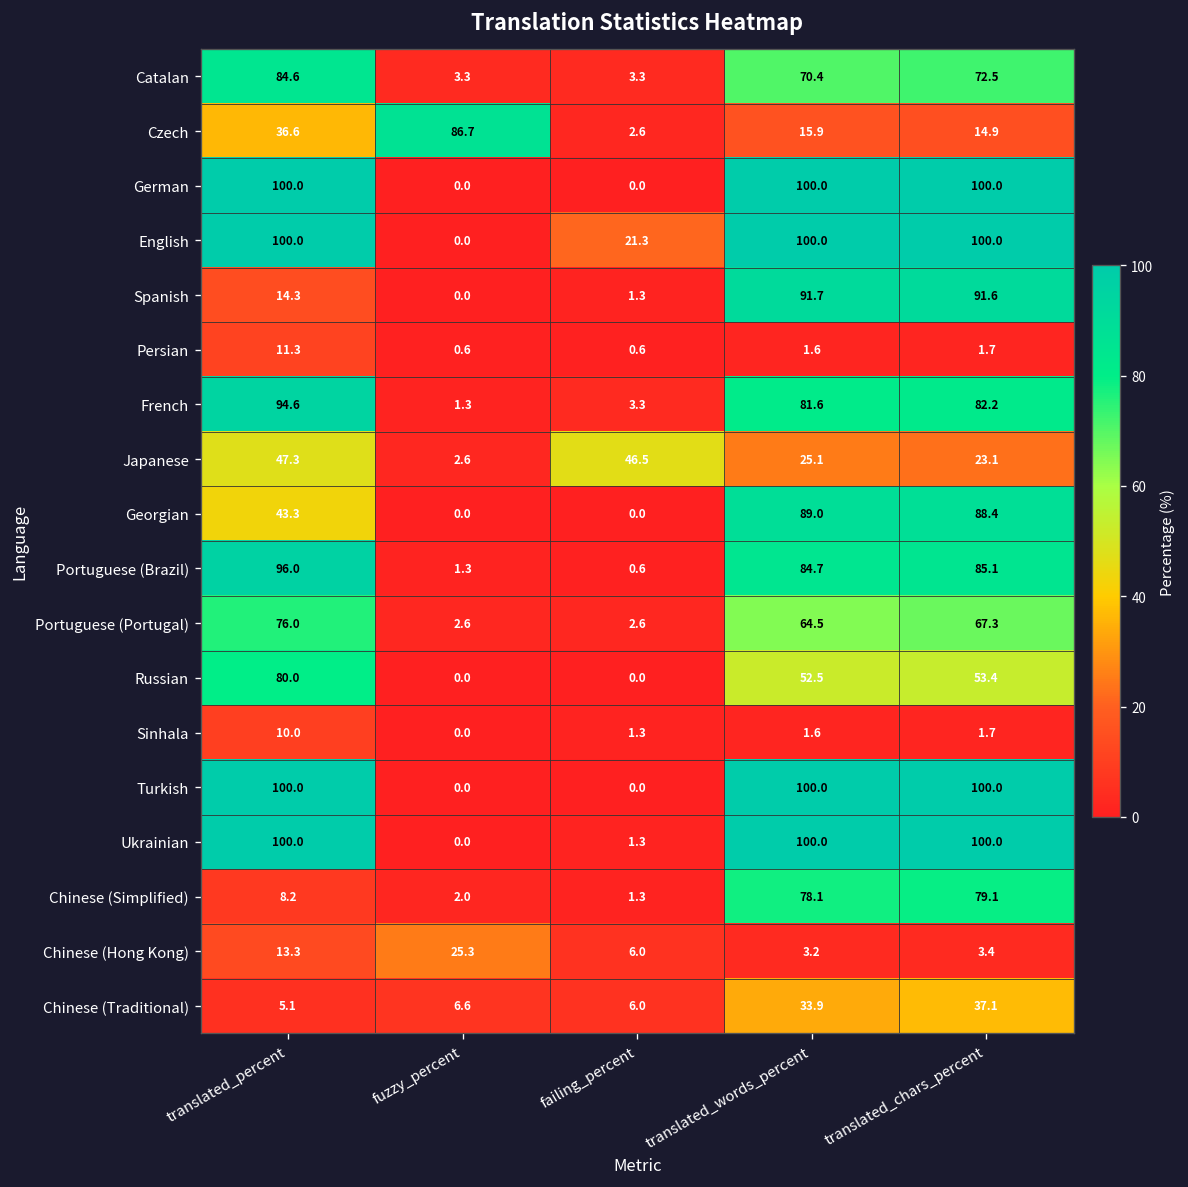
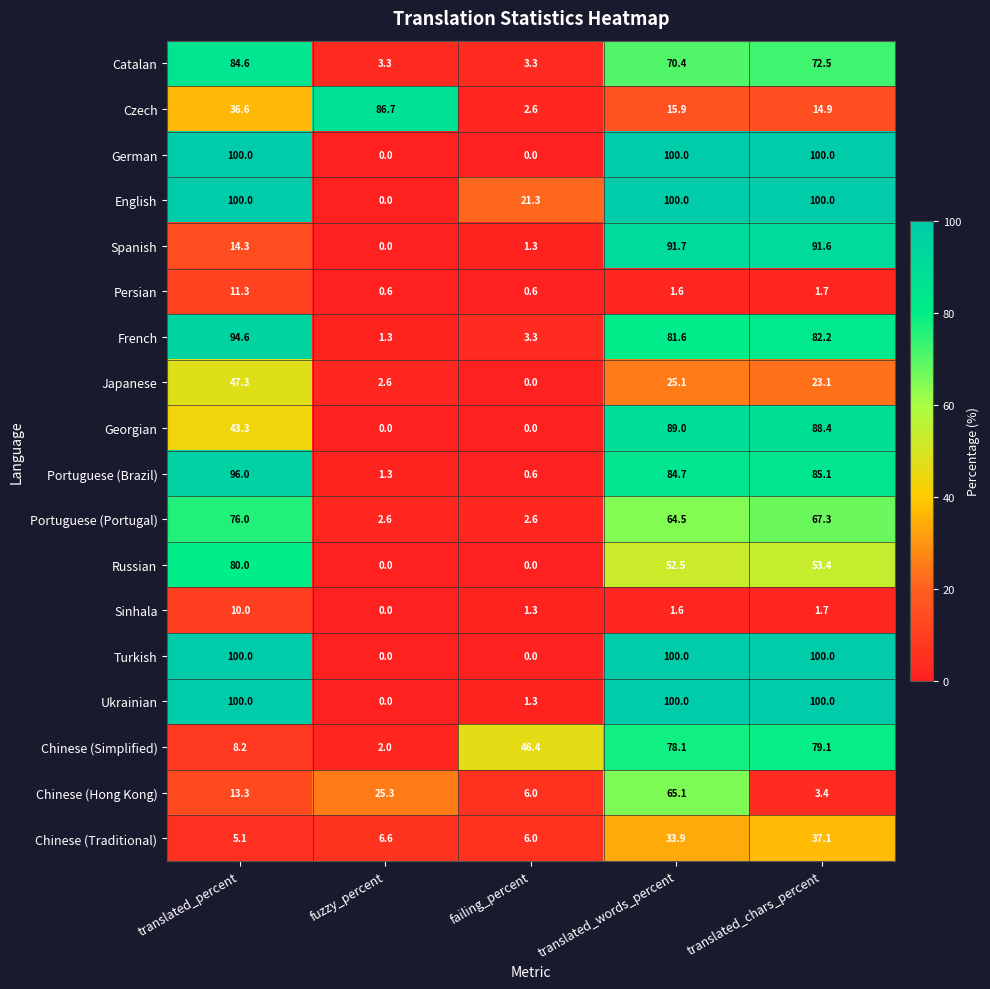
  {
    "Catalan": {
      "translated_percent": 84.6,
      "fuzzy_percent": 3.3,
      "failing_percent": 3.3,
      "translated_words_percent": 70.4,
      "translated_chars_percent": 72.5
    },
    "Czech": {
      "translated_percent": 36.6,
      "fuzzy_percent": 86.7,
      "failing_percent": 2.6,
      "translated_words_percent": 15.9,
      "translated_chars_percent": 14.9
    },
    "German": {
      "translated_percent": 100.0,
      "fuzzy_percent": 0.0,
      "failing_percent": 0.0,
      "translated_words_percent": 100.0,
      "translated_chars_percent": 100.0
    },
    "English": {
      "translated_percent": 100.0,
      "fuzzy_percent": 0.0,
      "failing_percent": 21.3,
      "translated_words_percent": 100.0,
      "translated_chars_percent": 100.0
    },
    "Spanish": {
      "translated_percent": 14.3,
      "fuzzy_percent": 0.0,
      "failing_percent": 1.3,
      "translated_words_percent": 91.7,
      "translated_chars_percent": 91.6
    },
    "Persian": {
      "translated_percent": 11.3,
      "fuzzy_percent": 0.6,
      "failing_percent": 0.6,
      "translated_words_percent": 1.6,
      "translated_chars_percent": 1.7
    },
    "French": {
      "translated_percent": 94.6,
      "fuzzy_percent": 1.3,
      "failing_percent": 3.3,
      "translated_words_percent": 81.6,
      "translated_chars_percent": 82.2
    },
    "Japanese": {
      "translated_percent": 47.3,
      "fuzzy_percent": 2.6,
-     "failing_percent": 46.5,
+     "failing_percent": 0.0,
      "translated_words_percent": 25.1,
      "translated_chars_percent": 23.1
    },
    "Georgian": {
      "translated_percent": 43.3,
      "fuzzy_percent": 0.0,
      "failing_percent": 0.0,
      "translated_words_percent": 89.0,
      "translated_chars_percent": 88.4
    },
    "Portuguese (Brazil)": {
      "translated_percent": 96.0,
      "fuzzy_percent": 1.3,
      "failing_percent": 0.6,
      "translated_words_percent": 84.7,
      "translated_chars_percent": 85.1
    },
    "Portuguese (Portugal)": {
      "translated_percent": 76.0,
      "fuzzy_percent": 2.6,
      "failing_percent": 2.6,
      "translated_words_percent": 64.5,
      "translated_chars_percent": 67.3
    },
    "Russian": {
      "translated_percent": 80.0,
      "fuzzy_percent": 0.0,
      "failing_percent": 0.0,
      "translated_words_percent": 52.5,
      "translated_chars_percent": 53.4
    },
    "Sinhala": {
      "translated_percent": 10.0,
      "fuzzy_percent": 0.0,
      "failing_percent": 1.3,
      "translated_words_percent": 1.6,
      "translated_chars_percent": 1.7
    },
    "Turkish": {
      "translated_percent": 100.0,
      "fuzzy_percent": 0.0,
      "failing_percent": 0.0,
      "translated_words_percent": 100.0,
      "translated_chars_percent": 100.0
    },
    "Ukrainian": {
      "translated_percent": 100.0,
      "fuzzy_percent": 0.0,
      "failing_percent": 1.3,
      "translated_words_percent": 100.0,
      "translated_chars_percent": 100.0
    },
    "Chinese (Simplified)": {
      "translated_percent": 8.2,
      "fuzzy_percent": 2.0,
-     "failing_percent": 1.3,
+     "failing_percent": 46.4,
      "translated_words_percent": 78.1,
      "translated_chars_percent": 79.1
    },
    "Chinese (Hong Kong)": {
      "translated_percent": 13.3,
      "fuzzy_percent": 25.3,
      "failing_percent": 6.0,
-     "translated_words_percent": 3.2,
+     "translated_words_percent": 65.1,
      "translated_chars_percent": 3.4
    },
    "Chinese (Traditional)": {
      "translated_percent": 5.1,
      "fuzzy_percent": 6.6,
      "failing_percent": 6.0,
      "translated_words_percent": 33.9,
      "translated_chars_percent": 37.1
    }
  }
